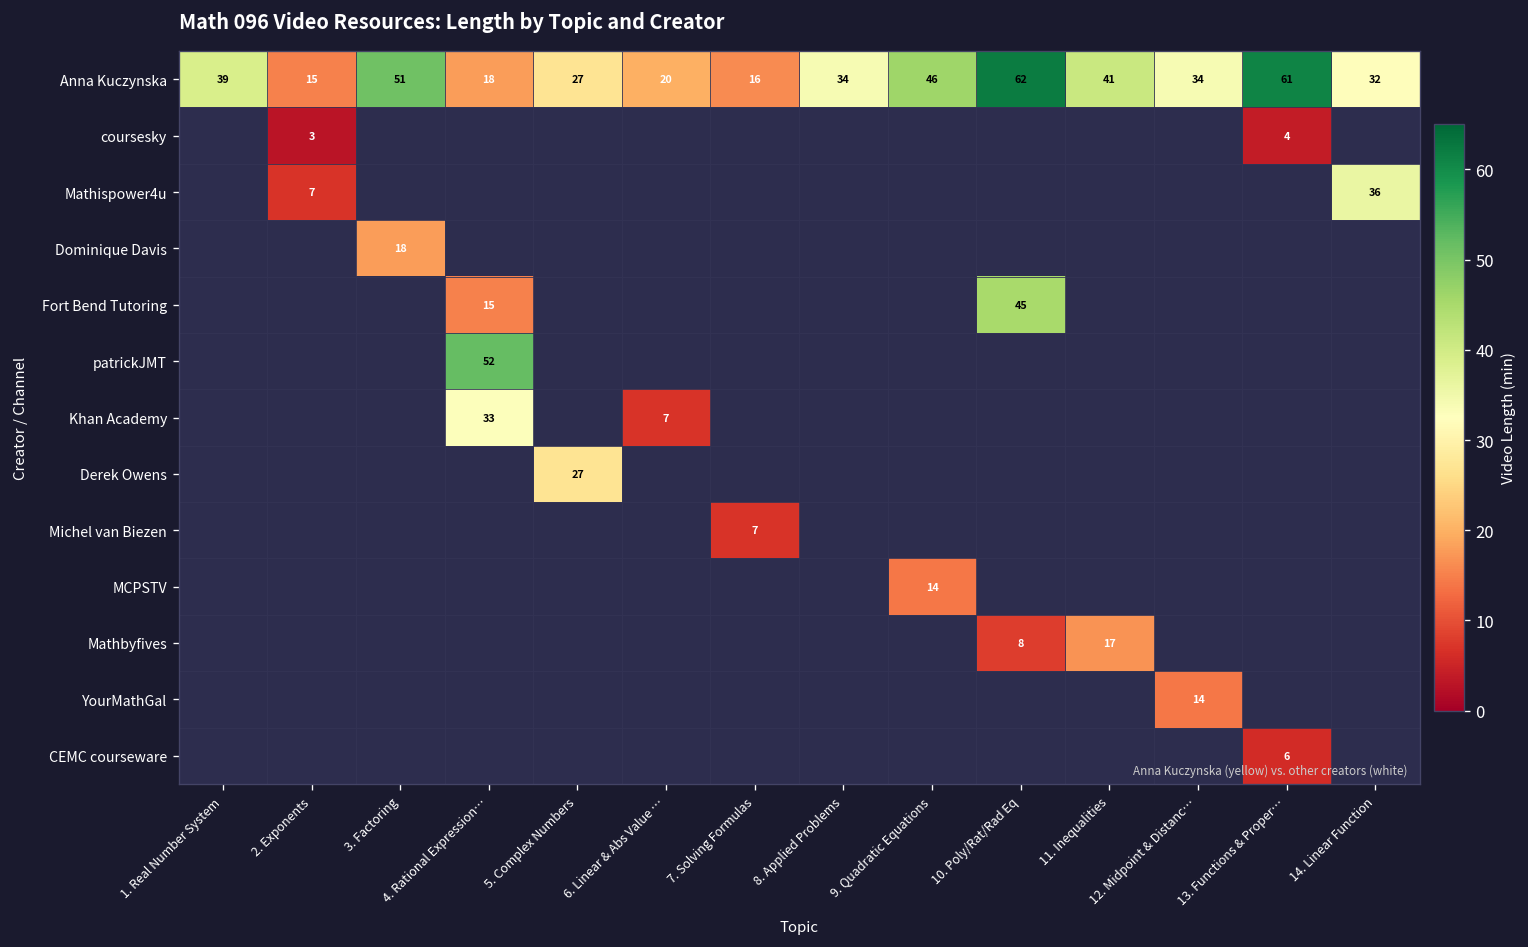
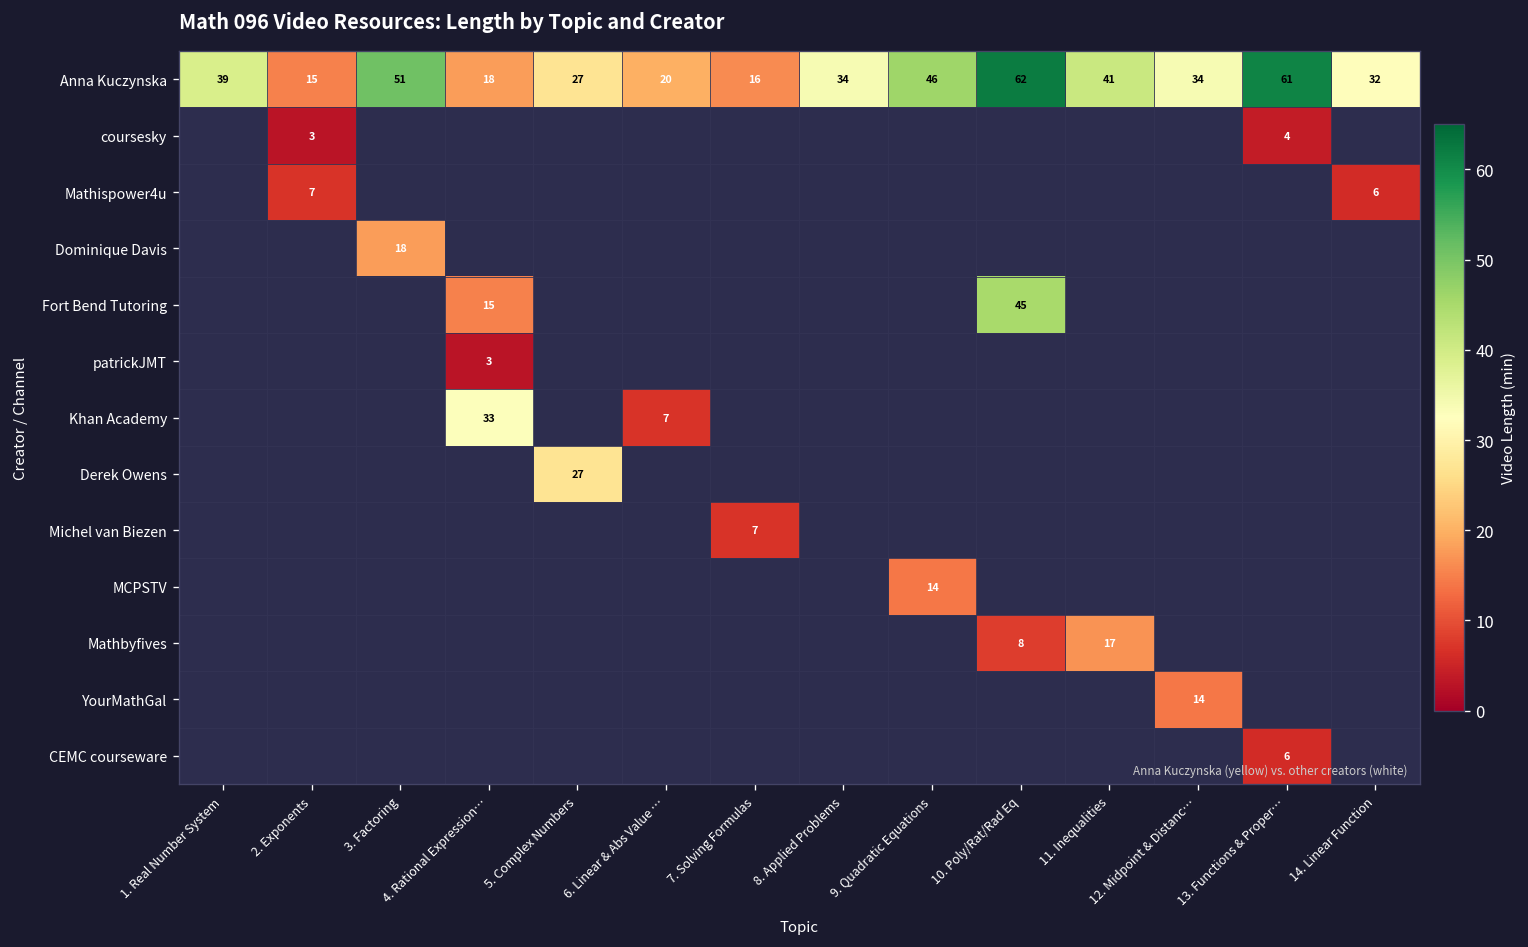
  {
    "Anna Kuczynska": {
      "1. Real Number System": 39,
      "2. Exponents": 15,
      "3. Factoring": 51,
      "4. Rational Expression…": 18,
      "5. Complex Numbers": 27,
      "6. Linear & Abs Value …": 20,
      "7. Solving Formulas": 16,
      "8. Applied Problems": 34,
      "9. Quadratic Equations": 46,
      "10. Poly/Rat/Rad Eq": 62,
      "11. Inequalities": 41,
      "12. Midpoint & Distanc…": 34,
      "13. Functions & Proper…": 61,
      "14. Linear Function": 32
    },
    "coursesky": {
      "2. Exponents": 3,
      "13. Functions & Proper…": 4
    },
    "Mathispower4u": {
      "2. Exponents": 7,
-     "14. Linear Function": 36
+     "14. Linear Function": 6
    },
    "Dominique Davis": {
      "3. Factoring": 18
    },
    "Fort Bend Tutoring": {
      "4. Rational Expression…": 15,
      "10. Poly/Rat/Rad Eq": 45
    },
    "patrickJMT": {
-     "4. Rational Expression…": 52
+     "4. Rational Expression…": 3
    },
    "Khan Academy": {
      "4. Rational Expression…": 33,
      "6. Linear & Abs Value …": 7
    },
    "Derek Owens": {
      "5. Complex Numbers": 27
    },
    "Michel van Biezen": {
      "7. Solving Formulas": 7
    },
    "MCPSTV": {
      "9. Quadratic Equations": 14
    },
    "Mathbyfives": {
      "10. Poly/Rat/Rad Eq": 8,
      "11. Inequalities": 17
    },
    "YourMathGal": {
      "12. Midpoint & Distanc…": 14
    }
  }
